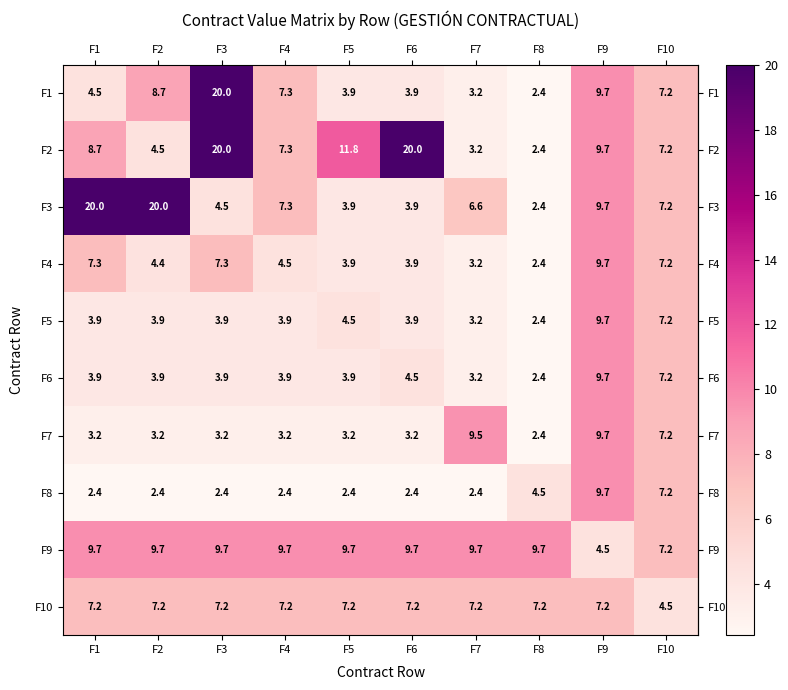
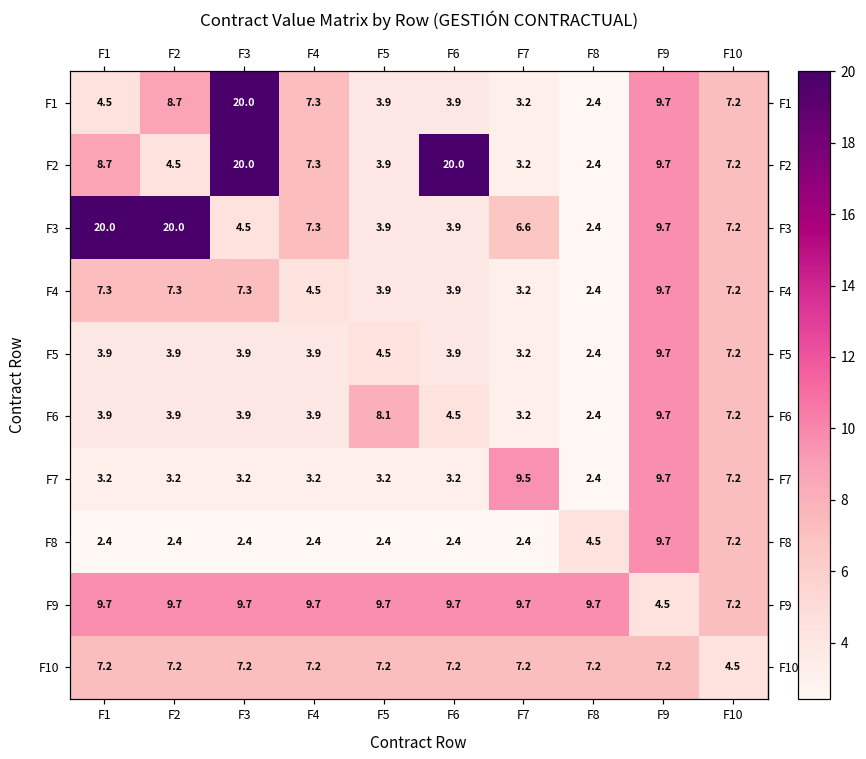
  {
    "F1": {
      "F1": 4.5,
      "F2": 8.7,
      "F3": 20.0,
      "F4": 7.3,
      "F5": 3.9,
      "F6": 3.9,
      "F7": 3.2,
      "F8": 2.4,
      "F9": 9.7,
      "F10": 7.2
    },
    "F2": {
      "F1": 8.7,
      "F2": 4.5,
      "F3": 20.0,
      "F4": 7.3,
-     "F5": 11.8,
+     "F5": 3.9,
      "F6": 20.0,
      "F7": 3.2,
      "F8": 2.4,
      "F9": 9.7,
      "F10": 7.2
    },
    "F3": {
      "F1": 20.0,
      "F2": 20.0,
      "F3": 4.5,
      "F4": 7.3,
      "F5": 3.9,
      "F6": 3.9,
      "F7": 6.6,
      "F8": 2.4,
      "F9": 9.7,
      "F10": 7.2
    },
    "F4": {
      "F1": 7.3,
-     "F2": 4.4,
+     "F2": 7.3,
      "F3": 7.3,
      "F4": 4.5,
      "F5": 3.9,
      "F6": 3.9,
      "F7": 3.2,
      "F8": 2.4,
      "F9": 9.7,
      "F10": 7.2
    },
    "F5": {
      "F1": 3.9,
      "F2": 3.9,
      "F3": 3.9,
      "F4": 3.9,
      "F5": 4.5,
      "F6": 3.9,
      "F7": 3.2,
      "F8": 2.4,
      "F9": 9.7,
      "F10": 7.2
    },
    "F6": {
      "F1": 3.9,
      "F2": 3.9,
      "F3": 3.9,
      "F4": 3.9,
-     "F5": 3.9,
+     "F5": 8.1,
      "F6": 4.5,
      "F7": 3.2,
      "F8": 2.4,
      "F9": 9.7,
      "F10": 7.2
    },
    "F7": {
      "F1": 3.2,
      "F2": 3.2,
      "F3": 3.2,
      "F4": 3.2,
      "F5": 3.2,
      "F6": 3.2,
      "F7": 9.5,
      "F8": 2.4,
      "F9": 9.7,
      "F10": 7.2
    },
    "F8": {
      "F1": 2.4,
      "F2": 2.4,
      "F3": 2.4,
      "F4": 2.4,
      "F5": 2.4,
      "F6": 2.4,
      "F7": 2.4,
      "F8": 4.5,
      "F9": 9.7,
      "F10": 7.2
    },
    "F9": {
      "F1": 9.7,
      "F2": 9.7,
      "F3": 9.7,
      "F4": 9.7,
      "F5": 9.7,
      "F6": 9.7,
      "F7": 9.7,
      "F8": 9.7,
      "F9": 4.5,
      "F10": 7.2
    },
    "F10": {
      "F1": 7.2,
      "F2": 7.2,
      "F3": 7.2,
      "F4": 7.2,
      "F5": 7.2,
      "F6": 7.2,
      "F7": 7.2,
      "F8": 7.2,
      "F9": 7.2,
      "F10": 4.5
    }
  }
